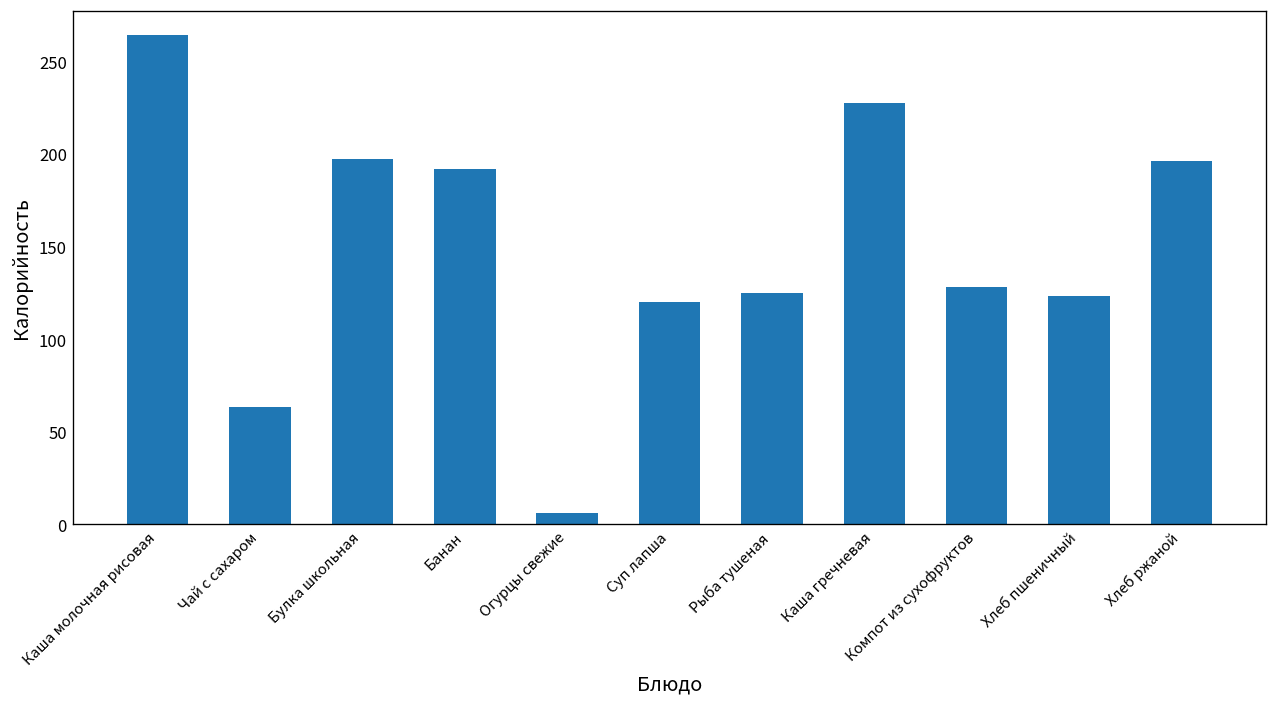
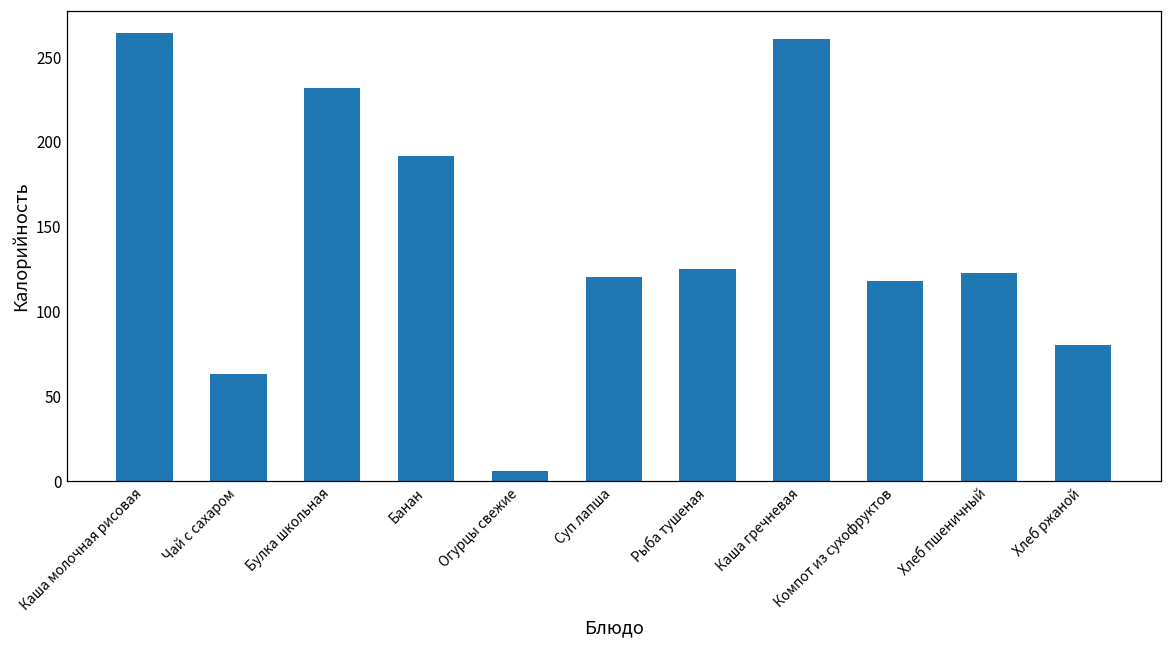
  {
    "Каша молочная рисовая": 264,
    "Чай с сахаром": 63,
-   "Булка школьная": 197,
+   "Булка школьная": 232,
    "Банан": 192,
    "Огурцы свежие": 6,
    "Суп лапша": 120,
    "Рыба тушеная": 125,
-   "Каша гречневая": 227,
-   "Компот из сухофруктов": 128,
+   "Каша гречневая": 261,
+   "Компот из сухофруктов": 118,
    "Хлеб пшеничный": 123,
-   "Хлеб ржаной": 196
+   "Хлеб ржаной": 80
  }
